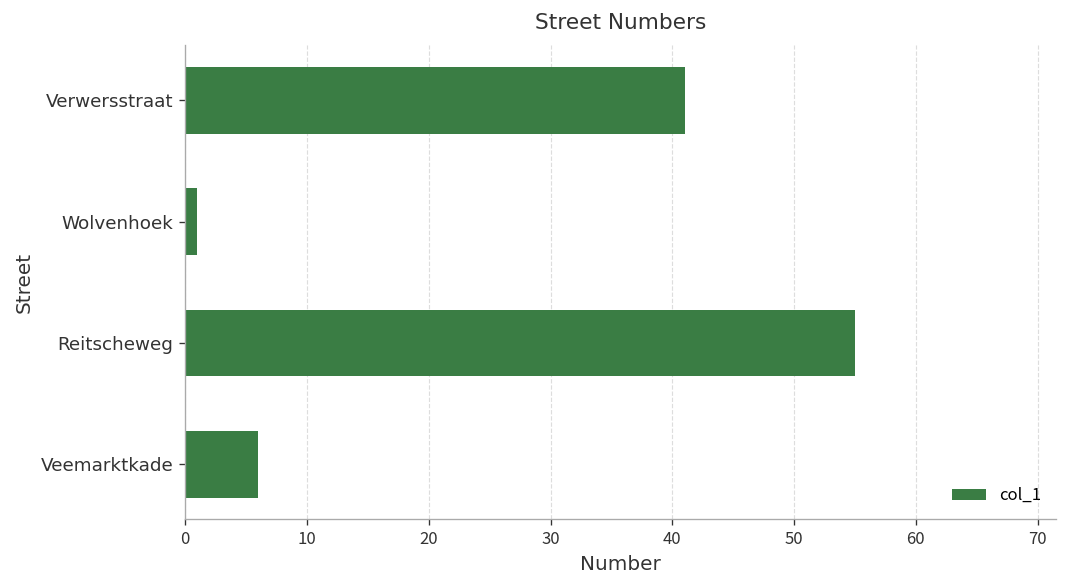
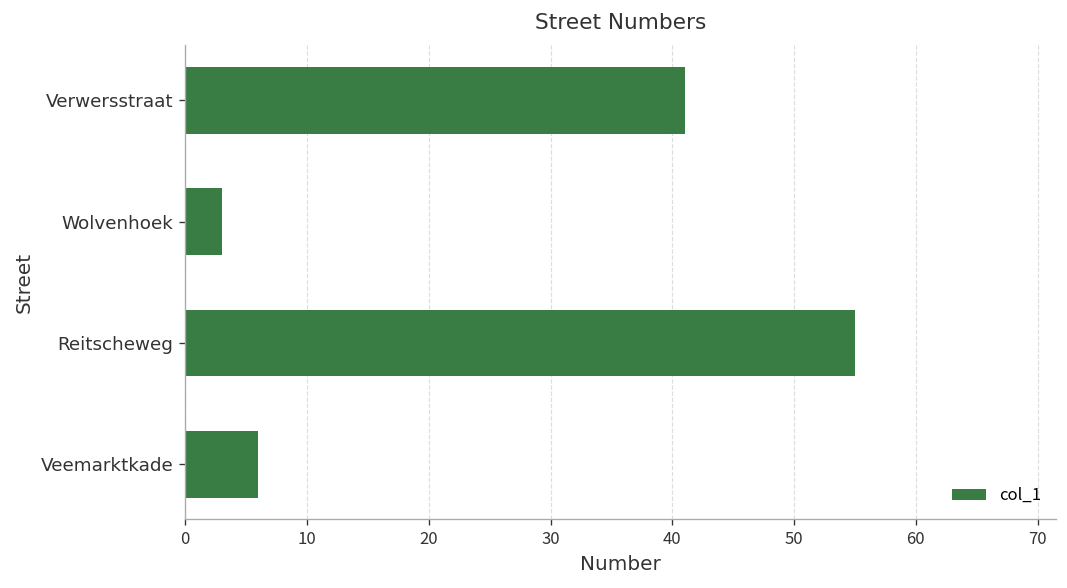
  {
    "Verwersstraat": 41,
-   "Wolvenhoek": 1,
+   "Wolvenhoek": 3,
    "Reitscheweg": 55,
    "Veemarktkade": 6
  }
